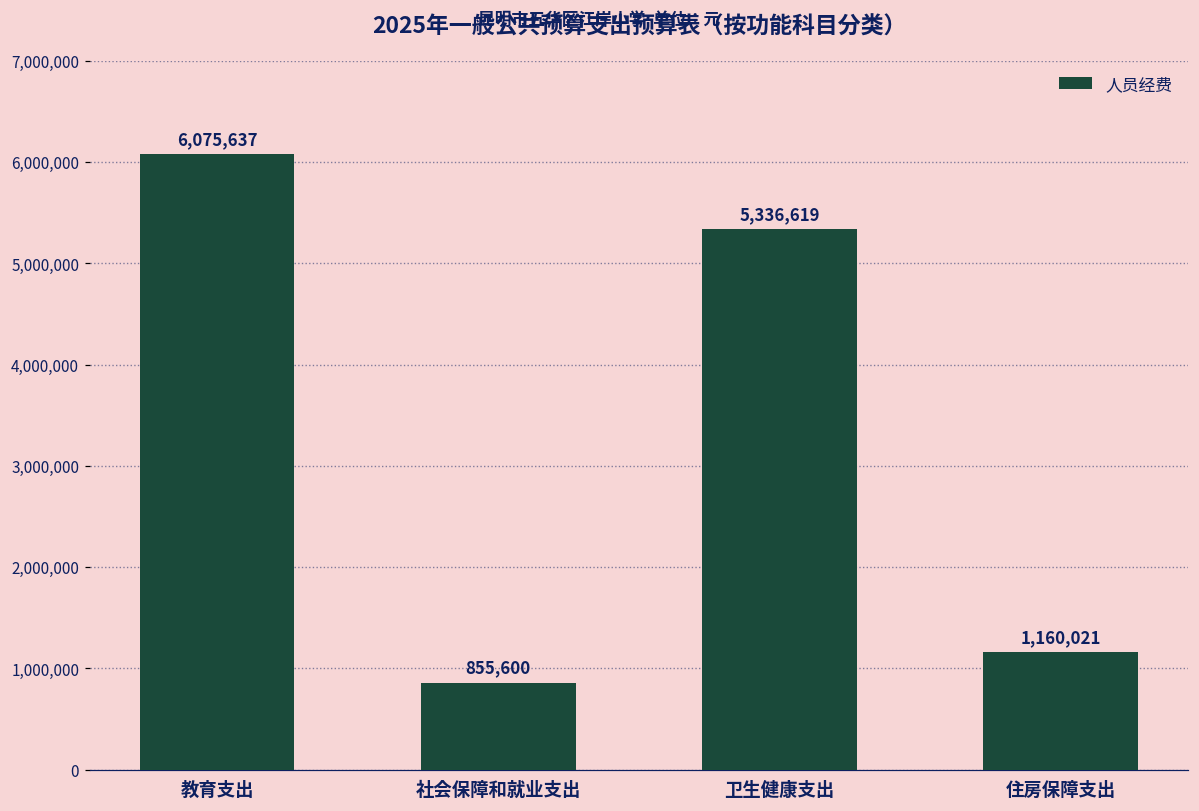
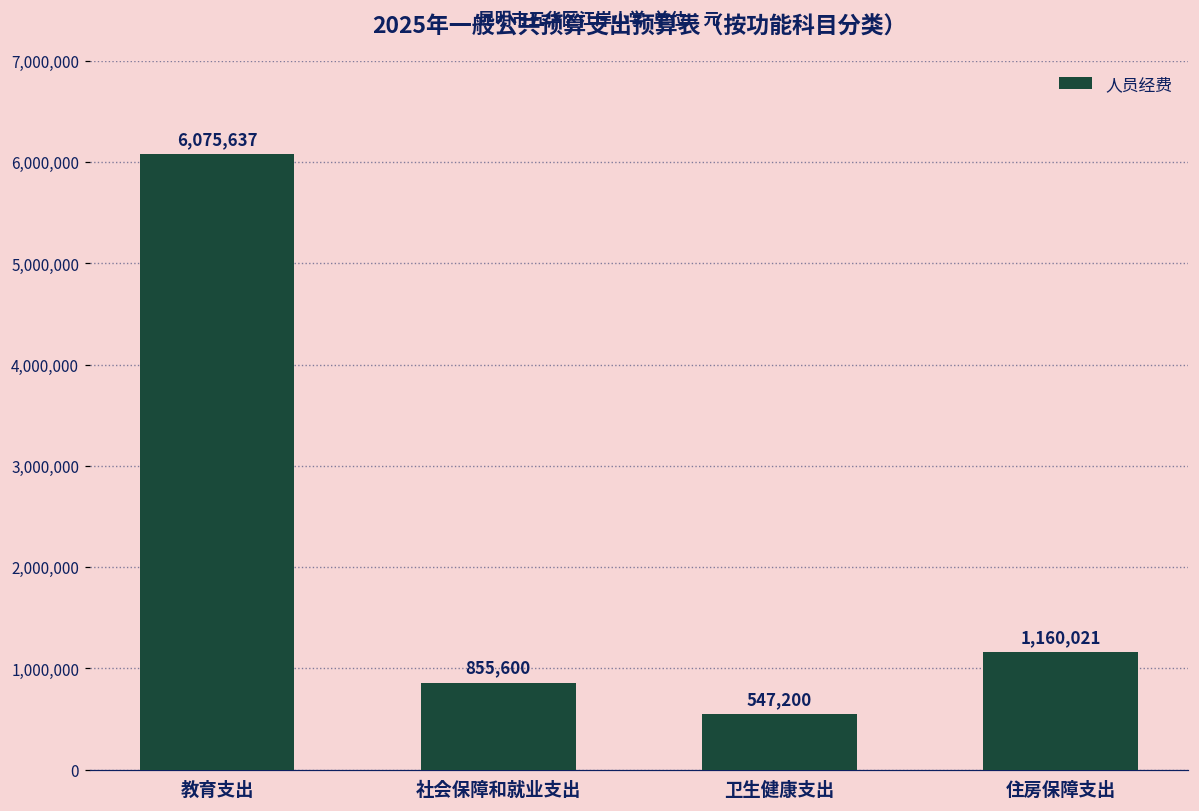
  {
    "教育支出": "6,075,637",
    "社会保障和就业支出": "855,600",
-   "卫生健康支出": "5,336,619",
+   "卫生健康支出": "547,200",
    "住房保障支出": "1,160,021"
  }
